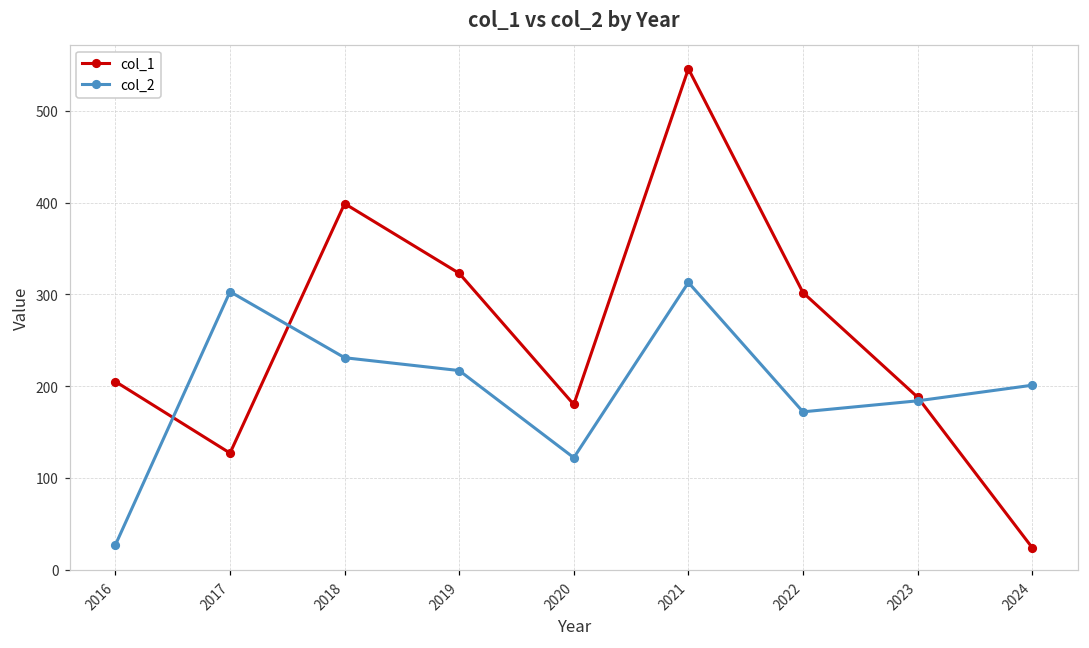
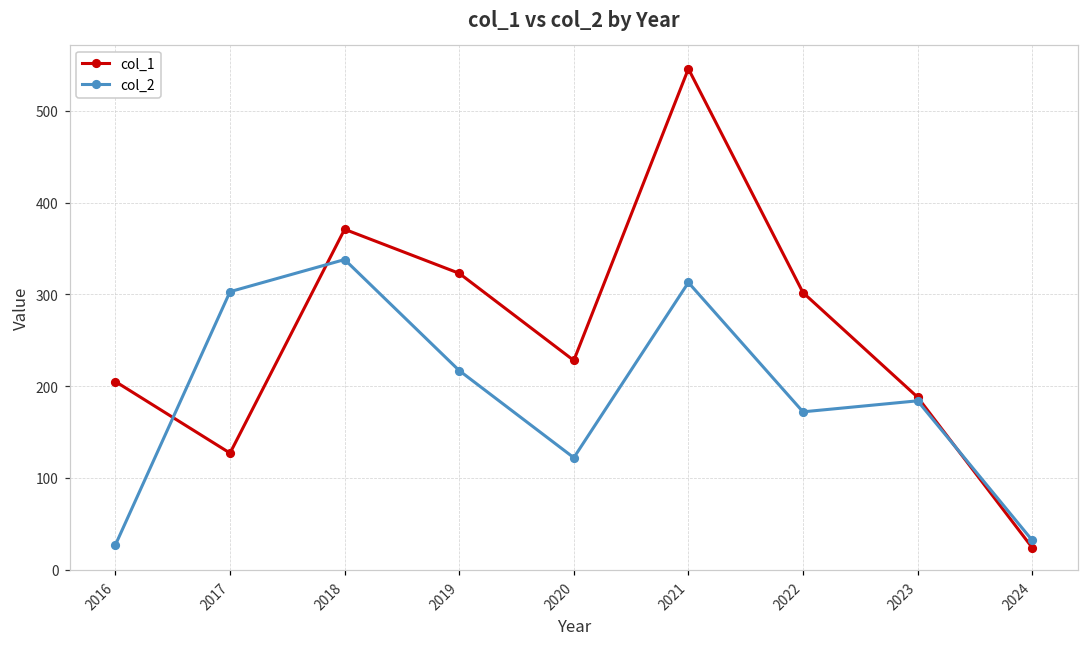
  {
    "col_1": {
      "2016": 210,
      "2017": 130,
-     "2018": 400,
+     "2018": 370,
      "2019": 320,
-     "2020": 180,
+     "2020": 230,
      "2021": 550,
      "2022": 300,
      "2023": 190,
      "2024": 20
    },
    "col_2": {
      "2016": 30,
      "2017": 300,
-     "2018": 230,
+     "2018": 340,
      "2019": 220,
      "2020": 120,
      "2021": 310,
      "2022": 170,
      "2023": 180,
-     "2024": 200
+     "2024": 30
    }
  }
